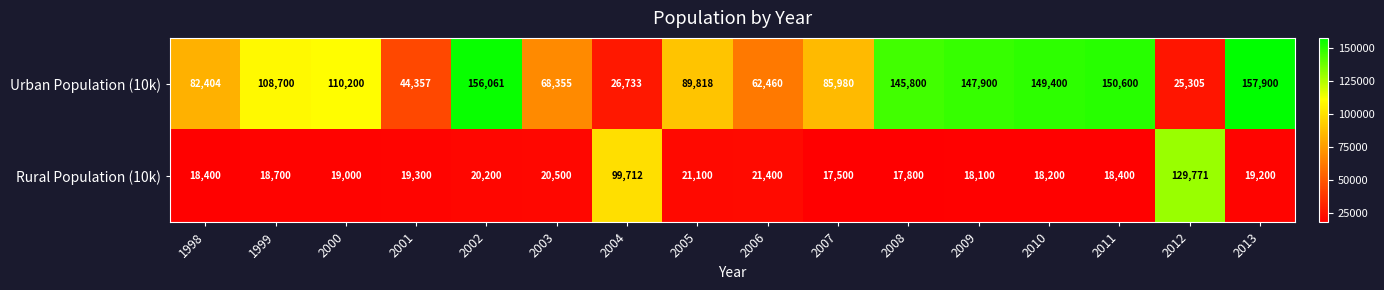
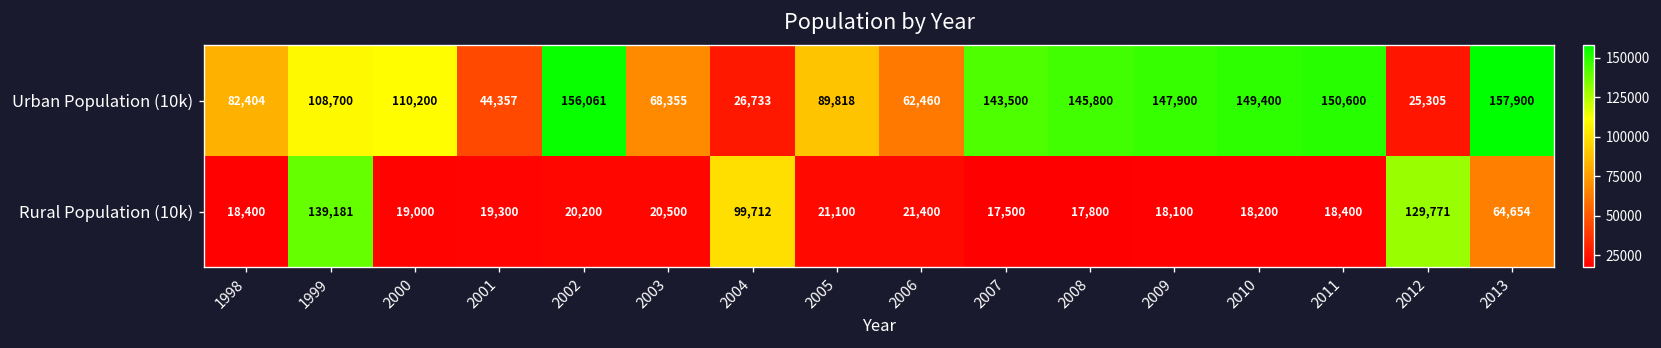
  {
    "Urban Population (10k)": {
      "1998": "82,404",
      "1999": "108,700",
      "2000": "110,200",
      "2001": "44,357",
      "2002": "156,061",
      "2003": "68,355",
      "2004": "26,733",
      "2005": "89,818",
      "2006": "62,460",
-     "2007": "85,980",
+     "2007": "143,500",
      "2008": "145,800",
      "2009": "147,900",
      "2010": "149,400",
      "2011": "150,600",
      "2012": "25,305",
      "2013": "157,900"
    },
    "Rural Population (10k)": {
      "1998": "18,400",
-     "1999": "18,700",
+     "1999": "139,181",
      "2000": "19,000",
      "2001": "19,300",
      "2002": "20,200",
      "2003": "20,500",
      "2004": "99,712",
      "2005": "21,100",
      "2006": "21,400",
      "2007": "17,500",
      "2008": "17,800",
      "2009": "18,100",
      "2010": "18,200",
      "2011": "18,400",
      "2012": "129,771",
-     "2013": "19,200"
+     "2013": "64,654"
    }
  }
